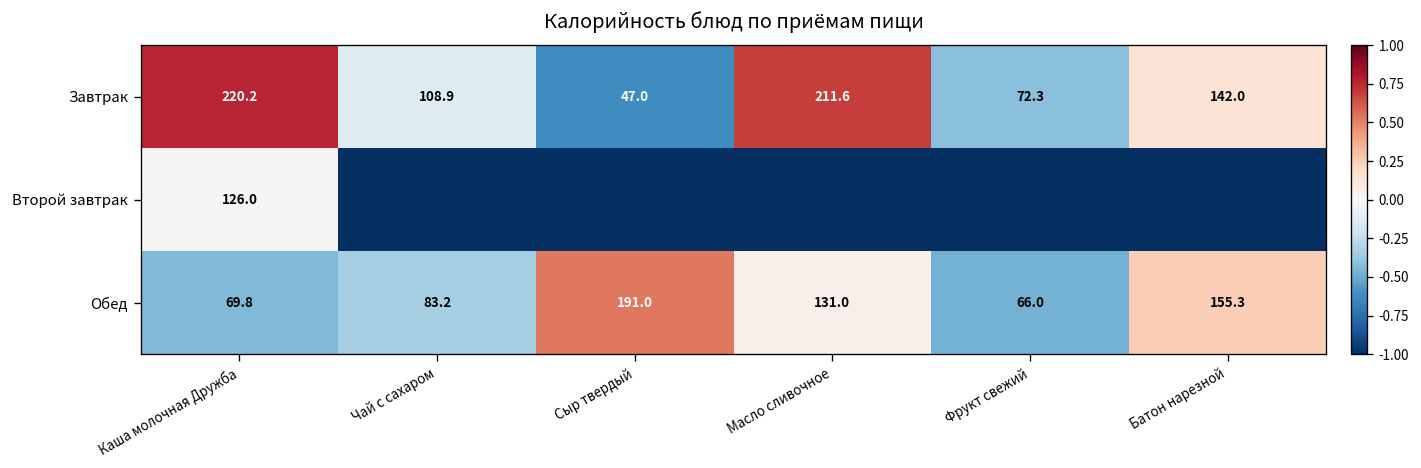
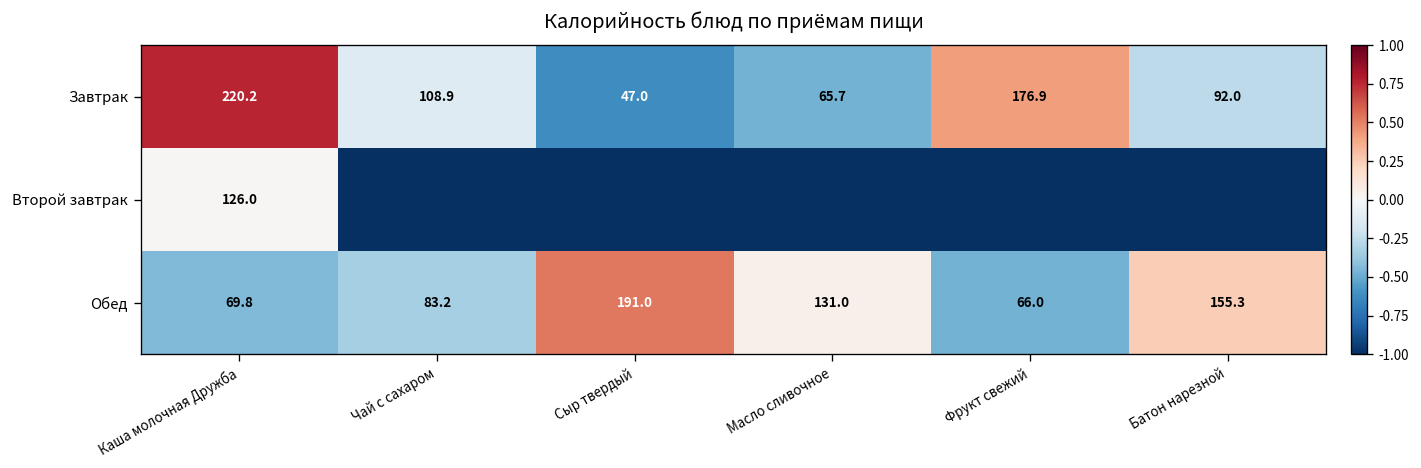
  {
    "Завтрак": {
      "Каша молочная Дружба": 220.2,
      "Чай с сахаром": 108.9,
      "Сыр твердый": 47.0,
-     "Масло сливочное": 211.6,
-     "Фрукт свежий": 72.3,
-     "Батон нарезной": 142.0
+     "Масло сливочное": 65.7,
+     "Фрукт свежий": 176.9,
+     "Батон нарезной": 92.0
    },
    "Второй завтрак": {
      "Каша молочная Дружба": 126.0
    },
    "Обед": {
      "Каша молочная Дружба": 69.8,
      "Чай с сахаром": 83.2,
      "Сыр твердый": 191.0,
      "Масло сливочное": 131.0,
      "Фрукт свежий": 66.0,
      "Батон нарезной": 155.3
    }
  }
